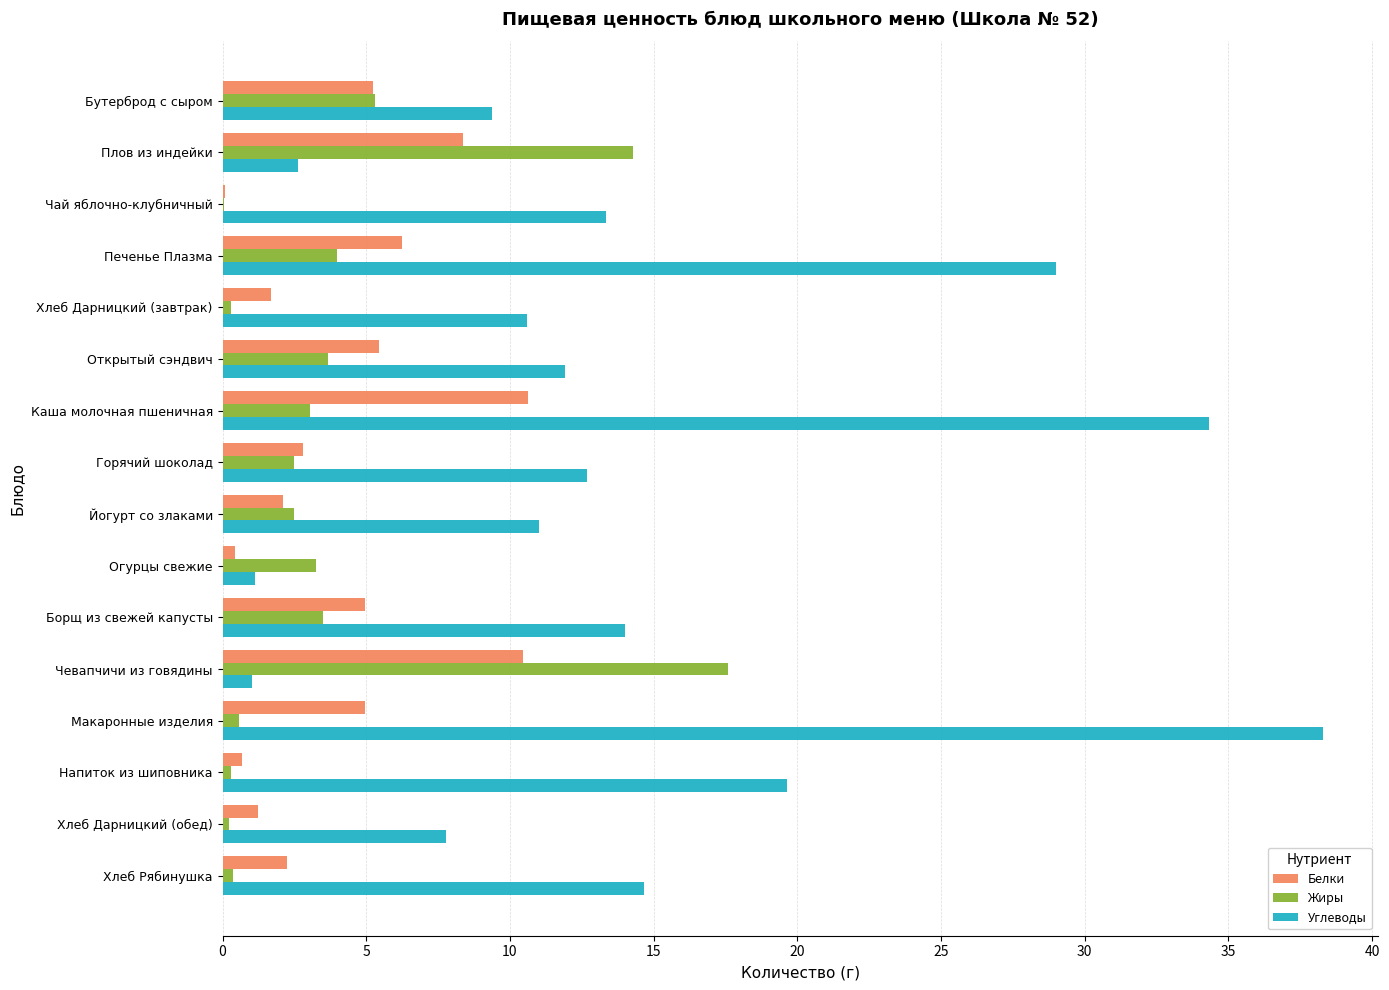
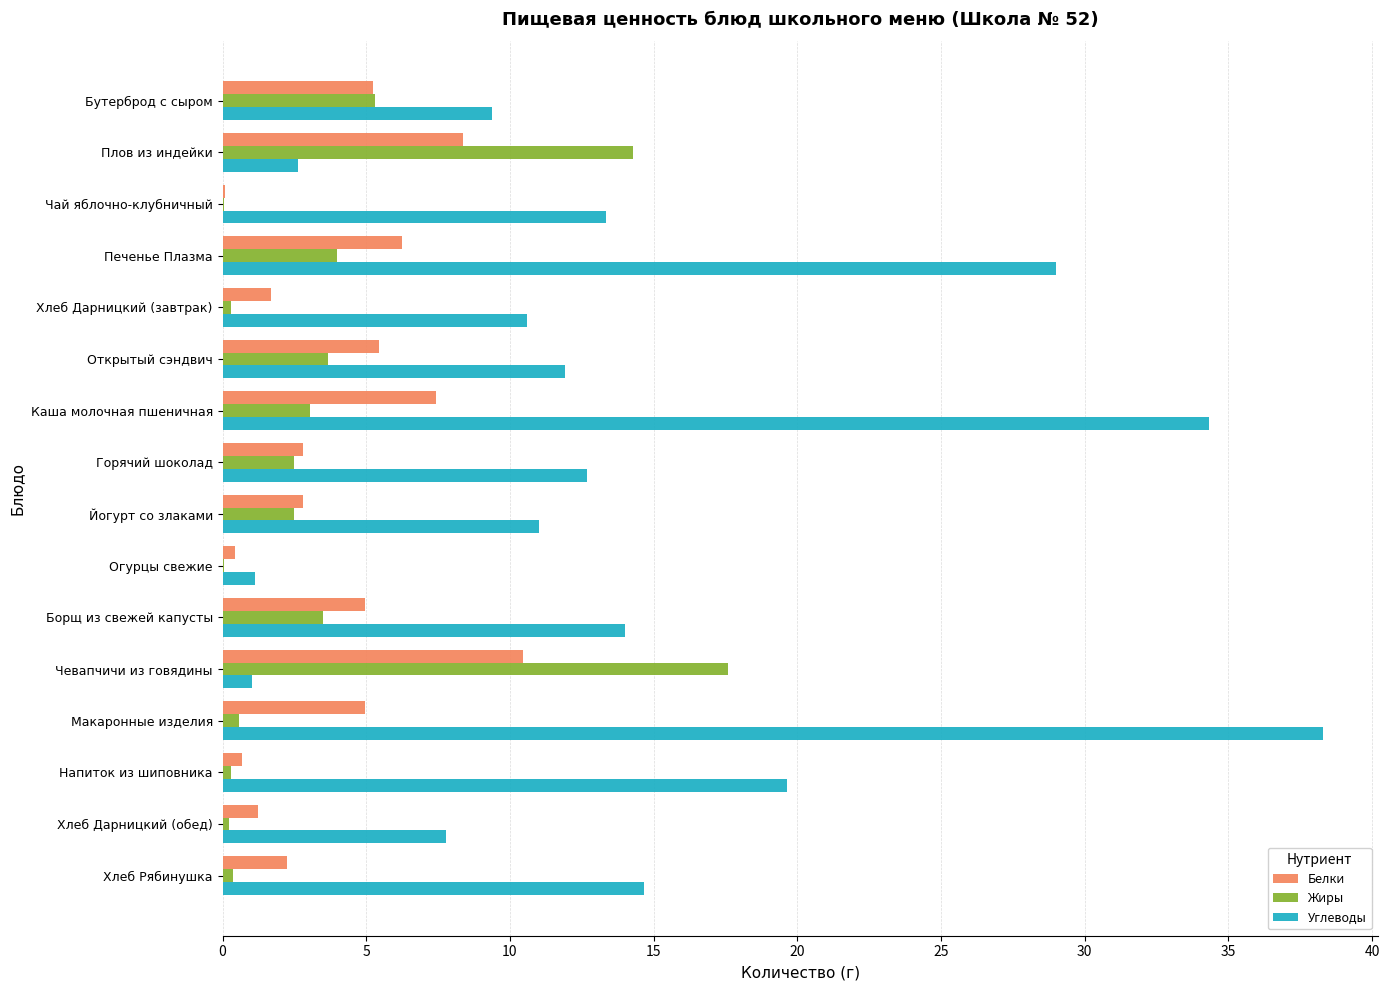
  {
    "Белки": {
      "Бутерброд с сыром": 5.2,
      "Плов из индейки": 8.4,
      "Печенье Плазма": 6.3,
      "Хлеб Дарницкий (завтрак)": 1.7,
      "Открытый сэндвич": 5.4,
-     "Каша молочная пшеничная": 10.6,
+     "Каша молочная пшеничная": 7.4,
      "Горячий шоколад": 2.8,
-     "Йогурт со злаками": 2.1,
+     "Йогурт со злаками": 2.8,
      "Огурцы свежие": 0.4,
      "Борщ из свежей капусты": 5.0,
      "Чевапчичи из говядины": 10.5,
      "Макаронные изделия": 5.0,
      "Напиток из шиповника": 0.7,
      "Хлеб Дарницкий (обед)": 1.3,
      "Хлеб Рябинушка": 2.3
    },
    "Жиры": {
      "Бутерброд с сыром": 5.3,
      "Плов из индейки": 14.3,
      "Печенье Плазма": 4.0,
      "Хлеб Дарницкий (завтрак)": 0.3,
      "Открытый сэндвич": 3.7,
      "Каша молочная пшеничная": 3.0,
      "Горячий шоколад": 2.5,
      "Йогурт со злаками": 2.5,
-     "Огурцы свежие": 3.3,
+     "Огурцы свежие": 0.1,
      "Борщ из свежей капусты": 3.5,
      "Чевапчичи из говядины": 17.6,
      "Макаронные изделия": 0.6,
      "Напиток из шиповника": 0.3,
      "Хлеб Дарницкий (обед)": 0.2,
      "Хлеб Рябинушка": 0.4
    },
    "Углеводы": {
      "Бутерброд с сыром": 9.4,
      "Плов из индейки": 2.6,
      "Чай яблочно-клубничный": 13.3,
      "Печенье Плазма": 29.0,
      "Хлеб Дарницкий (завтрак)": 10.6,
      "Открытый сэндвич": 11.9,
      "Каша молочная пшеничная": 34.3,
      "Горячий шоколад": 12.7,
      "Йогурт со злаками": 11.0,
      "Огурцы свежие": 1.1,
      "Борщ из свежей капусты": 14.0,
      "Чевапчичи из говядины": 1.0,
      "Макаронные изделия": 38.3,
      "Напиток из шиповника": 19.6,
      "Хлеб Дарницкий (обед)": 7.8,
      "Хлеб Рябинушка": 14.7
    }
  }
